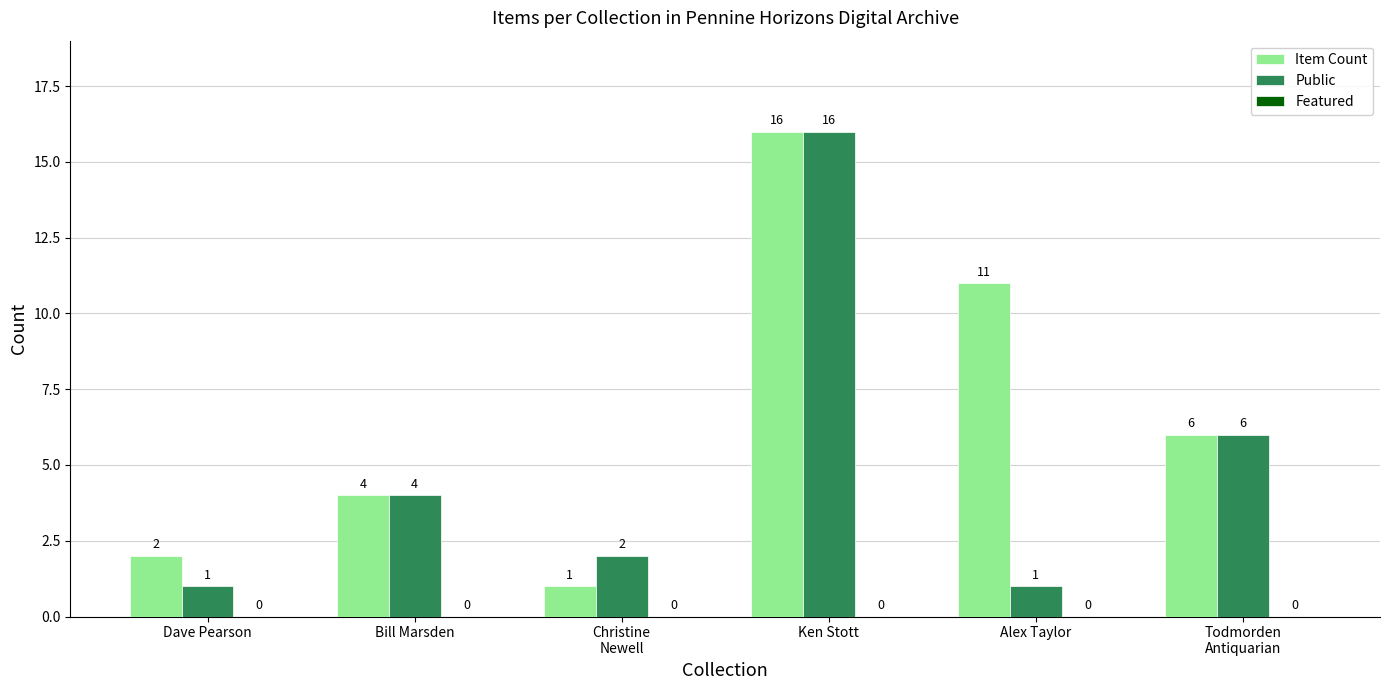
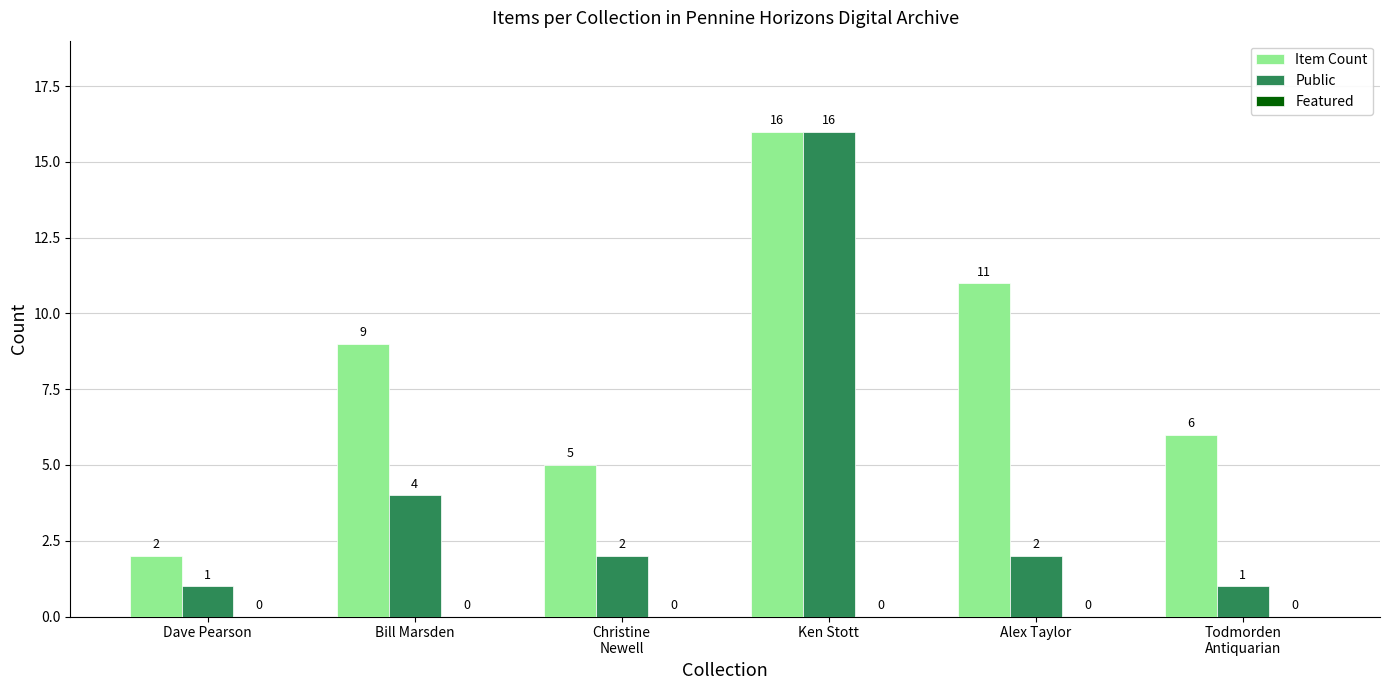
  {
    "Item Count": {
      "Dave Pearson": 2,
-     "Bill Marsden": 4,
-     "Christine Newell": 1,
+     "Bill Marsden": 9,
+     "Christine Newell": 5,
      "Ken Stott": 16,
      "Alex Taylor": 11,
      "Todmorden Antiquarian": 6
    },
    "Public": {
      "Dave Pearson": 1,
      "Bill Marsden": 4,
      "Christine Newell": 2,
      "Ken Stott": 16,
-     "Alex Taylor": 1,
-     "Todmorden Antiquarian": 6
+     "Alex Taylor": 2,
+     "Todmorden Antiquarian": 1
    },
    "Featured": {
      "Dave Pearson": 0,
      "Bill Marsden": 0,
      "Christine Newell": 0,
      "Ken Stott": 0,
      "Alex Taylor": 0,
      "Todmorden Antiquarian": 0
    }
  }
